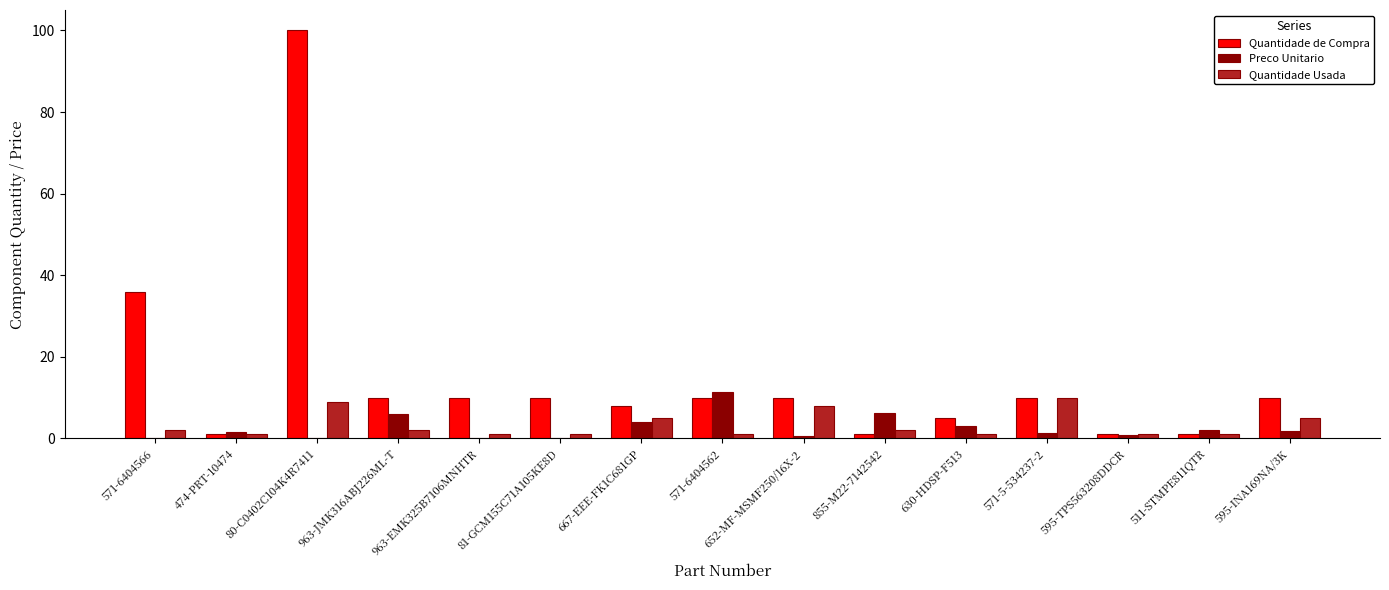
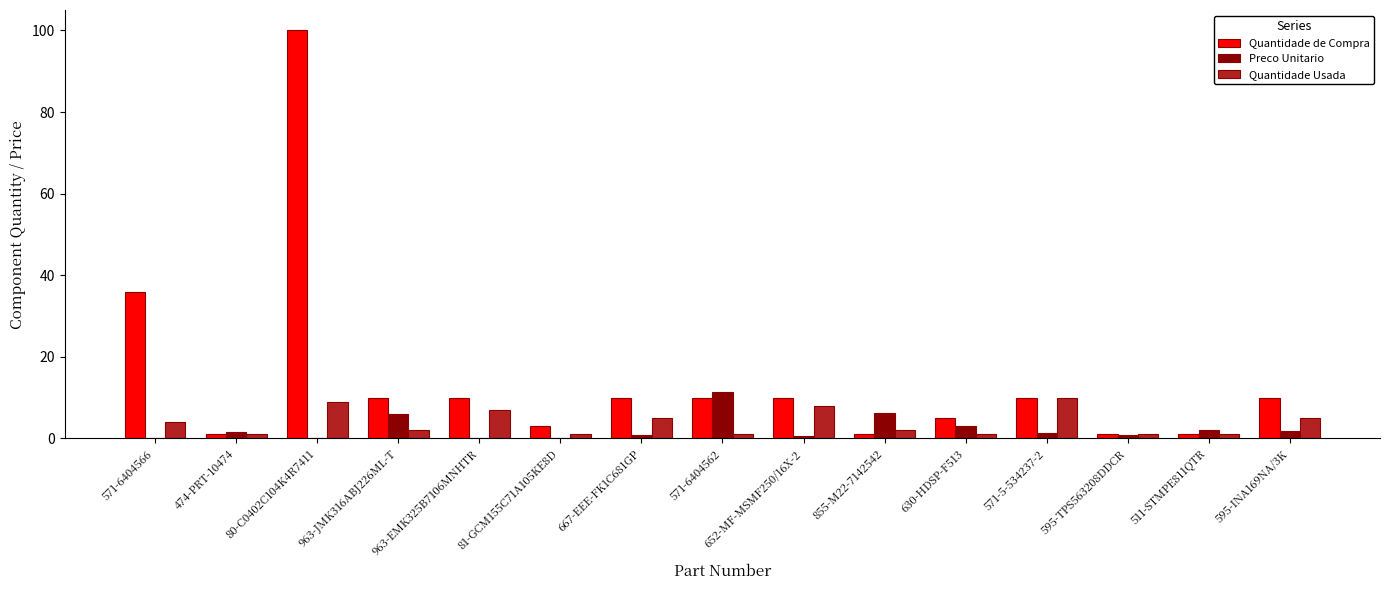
  {
    "Quantidade de Compra": {
      "571-6404566": 36,
      "474-PRT-10474": 1,
      "80-C0402C104K4R7411": 100,
      "963-JMK316ABJ226ML-T": 10,
      "963-EMK325B7106MNHTR": 10,
-     "81-GCM155C71A105KE8D": 10,
-     "667-EEE-FK1C681GP": 8,
+     "81-GCM155C71A105KE8D": 3,
+     "667-EEE-FK1C681GP": 10,
      "571-6404562": 10,
      "652-MF-MSMF250/16X-2": 10,
      "855-M22-7142542": 1,
      "630-HDSP-F513": 5,
      "571-5-534237-2": 10,
      "595-TPS563208DDCR": 1,
      "511-STMPE811QTR": 1,
      "595-INA169NA/3K": 10
    },
    "Preco Unitario": {
      "474-PRT-10474": 2,
      "963-JMK316ABJ226ML-T": 6,
-     "667-EEE-FK1C681GP": 4,
+     "667-EEE-FK1C681GP": 1,
      "571-6404562": 11,
      "855-M22-7142542": 6,
      "630-HDSP-F513": 3,
      "571-5-534237-2": 1,
      "595-TPS563208DDCR": 1,
      "511-STMPE811QTR": 2,
      "595-INA169NA/3K": 2
    },
    "Quantidade Usada": {
-     "571-6404566": 2,
+     "571-6404566": 4,
      "474-PRT-10474": 1,
      "80-C0402C104K4R7411": 9,
      "963-JMK316ABJ226ML-T": 2,
-     "963-EMK325B7106MNHTR": 1,
+     "963-EMK325B7106MNHTR": 7,
      "81-GCM155C71A105KE8D": 1,
      "667-EEE-FK1C681GP": 5,
      "571-6404562": 1,
      "652-MF-MSMF250/16X-2": 8,
      "855-M22-7142542": 2,
      "630-HDSP-F513": 1,
      "571-5-534237-2": 10,
      "595-TPS563208DDCR": 1,
      "511-STMPE811QTR": 1,
      "595-INA169NA/3K": 5
    }
  }
